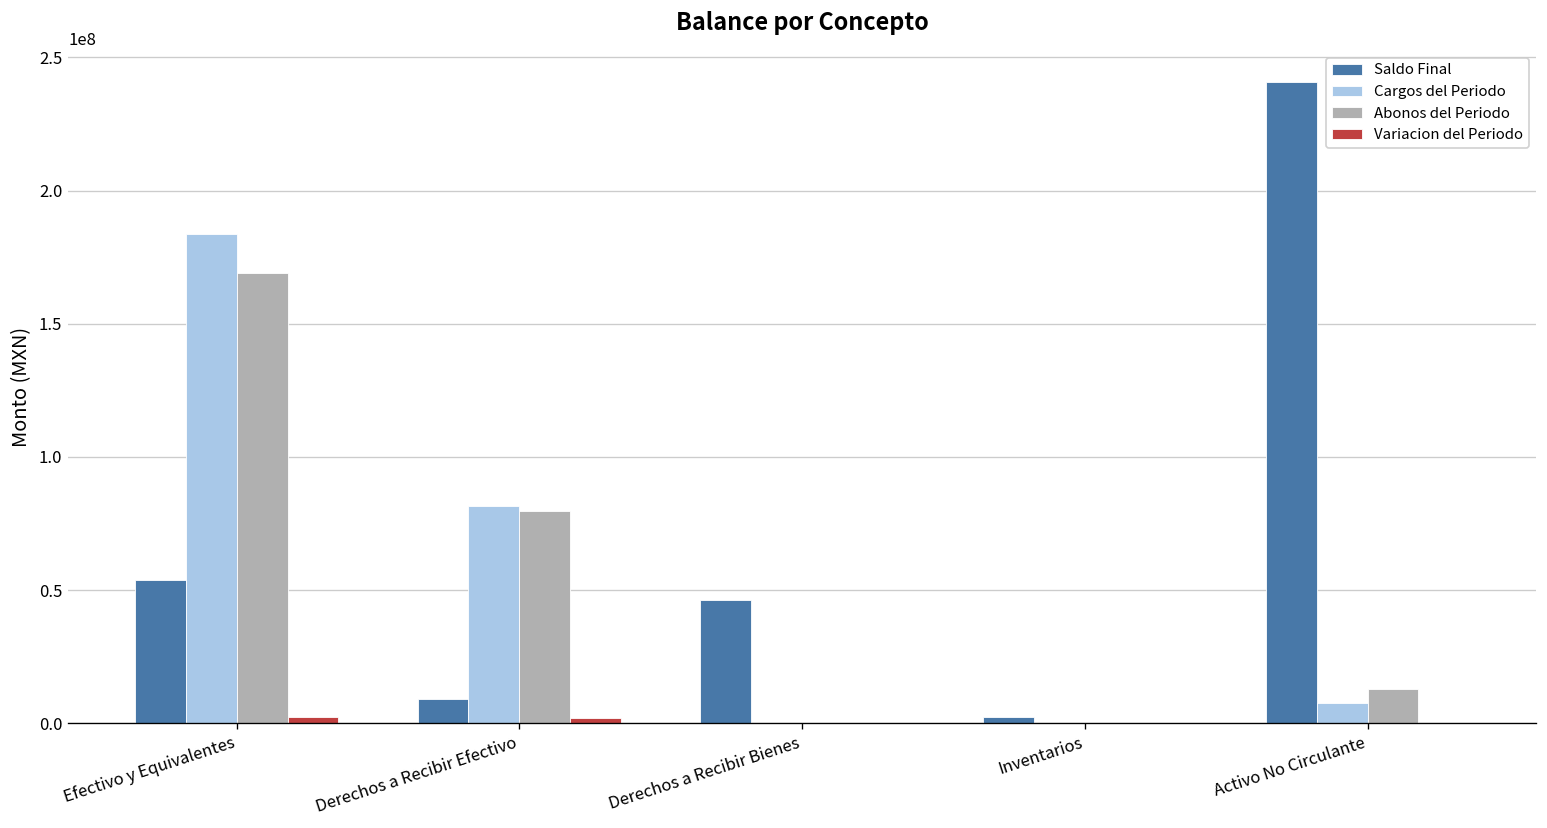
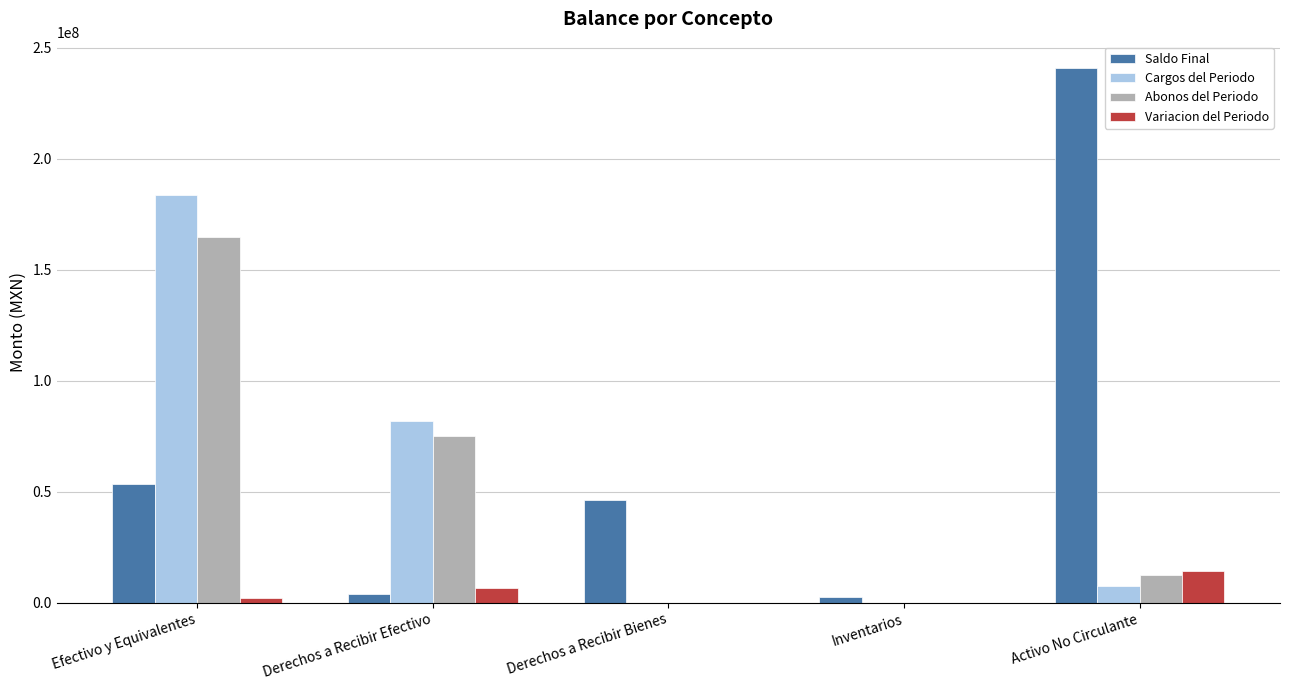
  {
    "Saldo Final": {
      "Efectivo y Equivalentes": 54000000,
-     "Derechos a Recibir Efectivo": 9000000,
+     "Derechos a Recibir Efectivo": 4000000,
      "Derechos a Recibir Bienes": 46000000,
      "Inventarios": 2000000,
      "Activo No Circulante": 241000000
    },
    "Cargos del Periodo": {
      "Efectivo y Equivalentes": 184000000,
      "Derechos a Recibir Efectivo": 82000000,
      "Derechos a Recibir Bienes": 0,
      "Inventarios": 0,
      "Activo No Circulante": 8000000
    },
    "Abonos del Periodo": {
-     "Efectivo y Equivalentes": 169000000,
-     "Derechos a Recibir Efectivo": 80000000,
+     "Efectivo y Equivalentes": 165000000,
+     "Derechos a Recibir Efectivo": 75000000,
      "Derechos a Recibir Bienes": 0,
      "Inventarios": 0,
      "Activo No Circulante": 13000000
    },
    "Variacion del Periodo": {
      "Efectivo y Equivalentes": 2000000,
-     "Derechos a Recibir Efectivo": 2000000,
+     "Derechos a Recibir Efectivo": 7000000,
      "Derechos a Recibir Bienes": 0,
      "Inventarios": 0,
-     "Activo No Circulante": 0
+     "Activo No Circulante": 15000000
    }
  }
